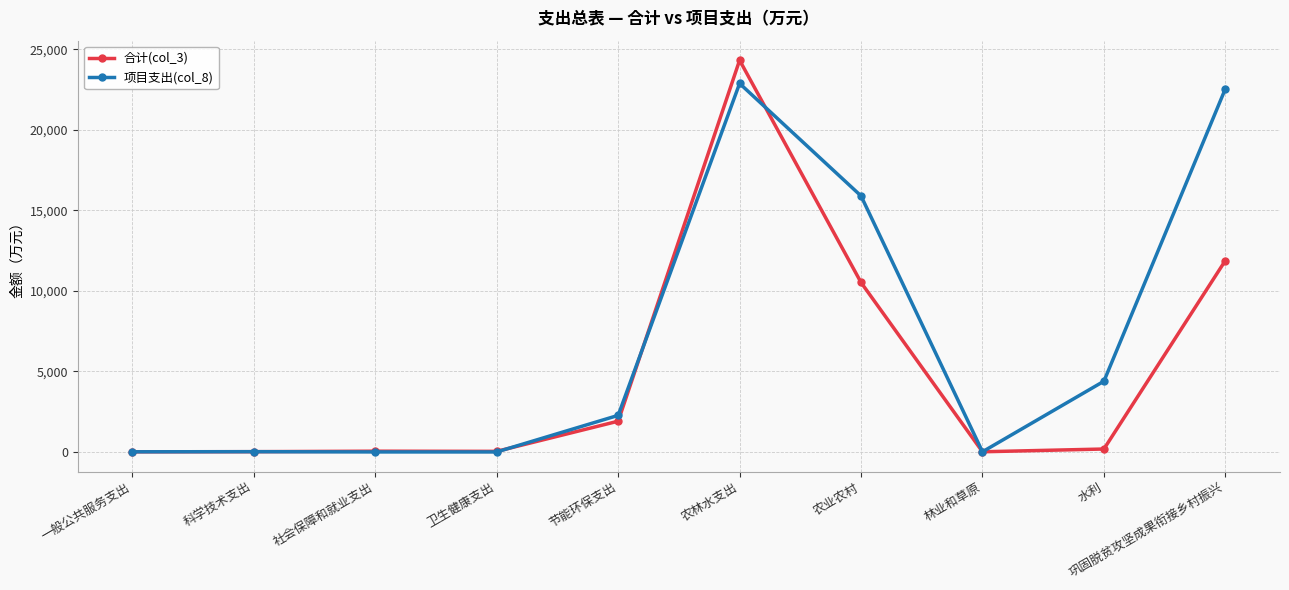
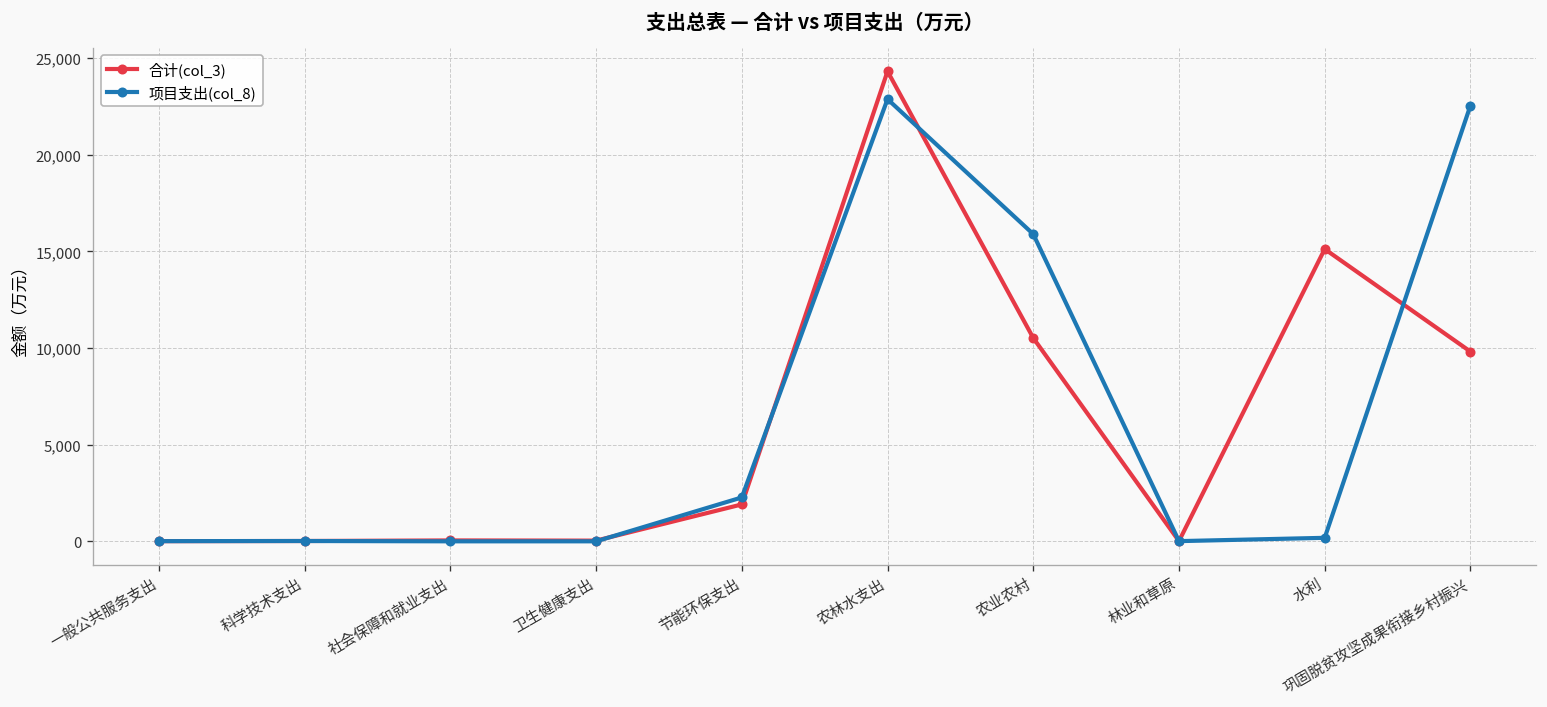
  {
    "合计(col_3)": {
      "节能环保支出": "1,900",
      "农林水支出": "24,300",
      "农业农村": "10,500",
-     "水利": "200",
-     "巩固脱贫攻坚成果衔接乡村振兴": "11,900"
+     "水利": "15,100",
+     "巩固脱贫攻坚成果衔接乡村振兴": "9,800"
    },
    "项目支出(col_8)": {
      "节能环保支出": "2,300",
      "农林水支出": "22,900",
      "农业农村": "15,900",
-     "水利": "4,400",
+     "水利": "200",
      "巩固脱贫攻坚成果衔接乡村振兴": "22,500"
    }
  }
